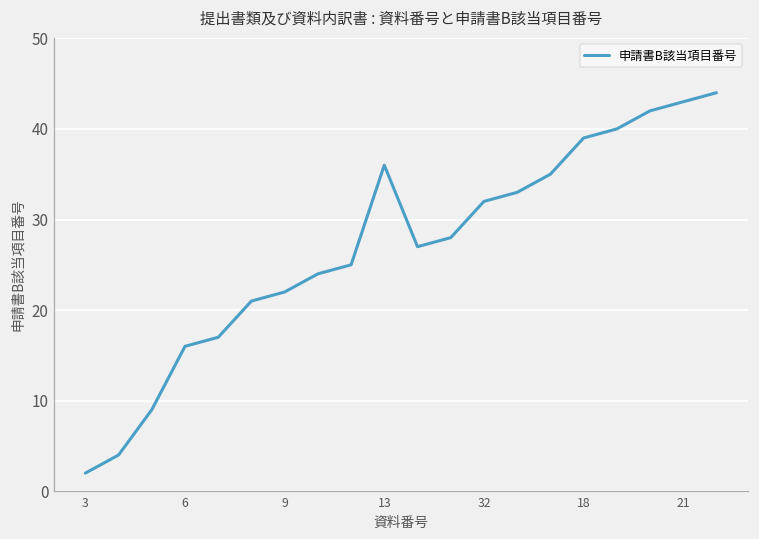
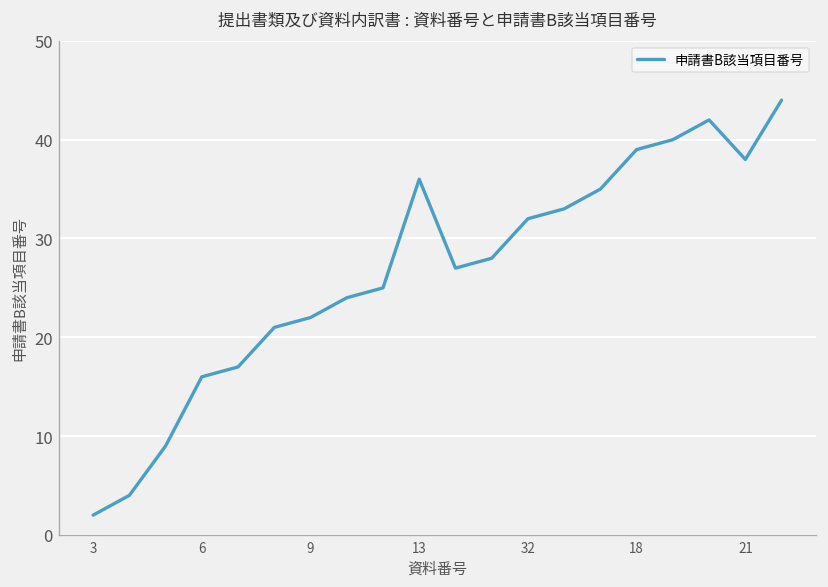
  {
    "13": 36,
    "32": 32,
-   "21": 43
+   "21": 38
  }
